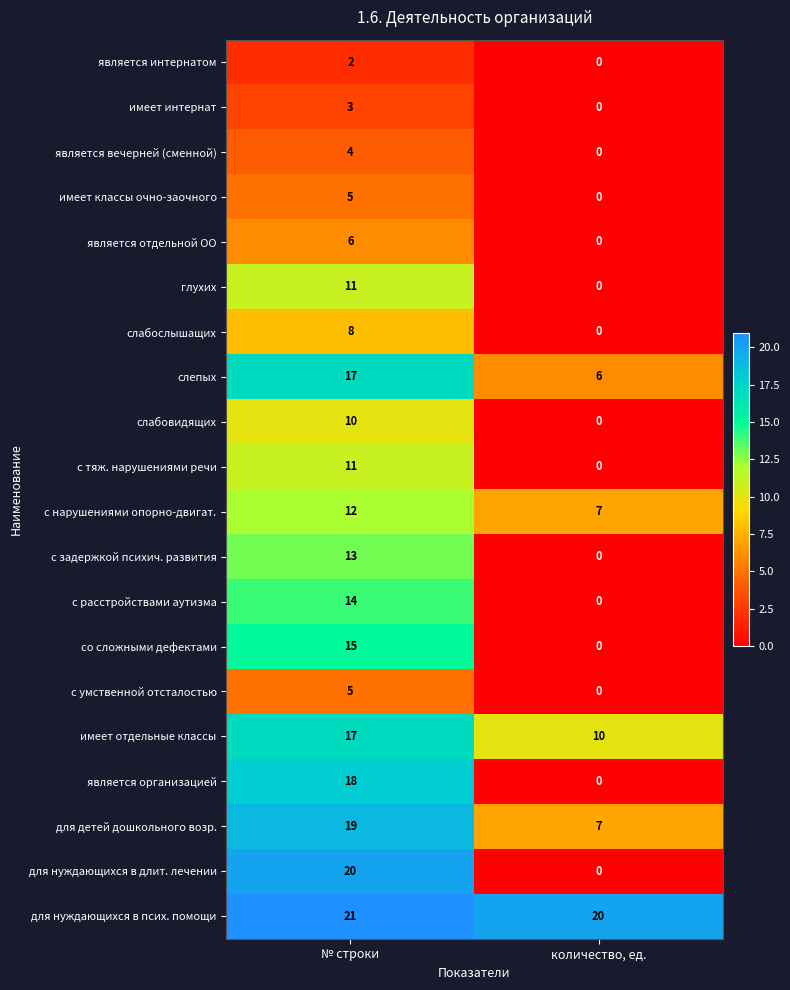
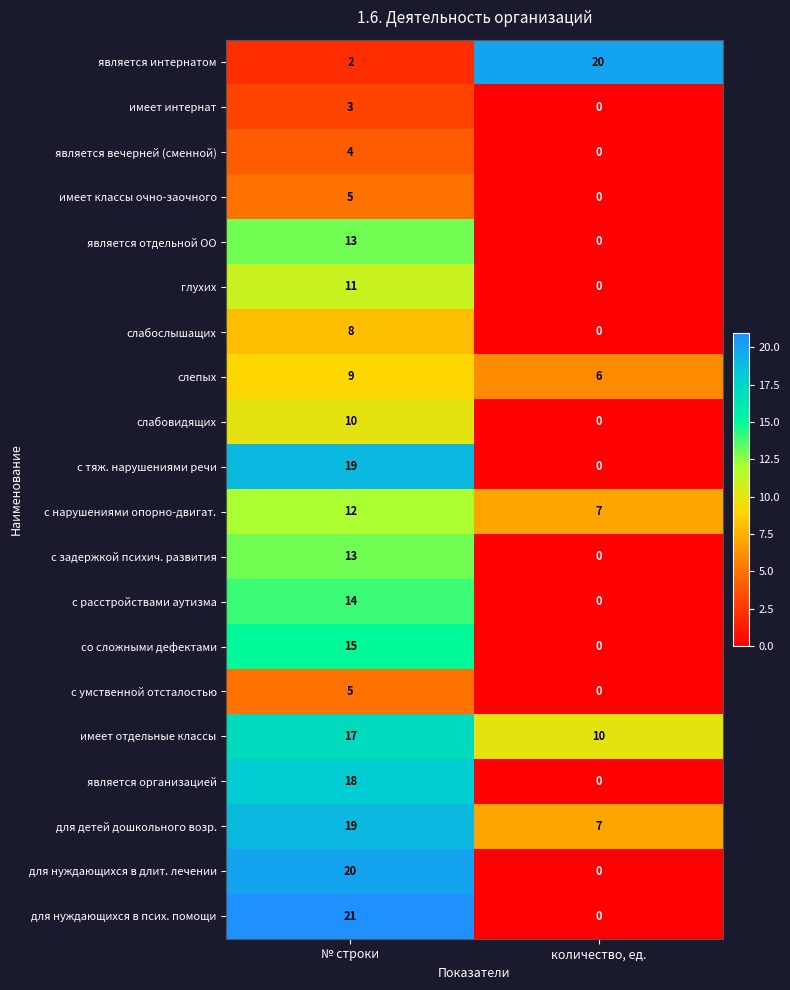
  {
    "является интернатом": {
      "№ строки": 2,
-     "количество, ед.": 0
+     "количество, ед.": 20
    },
    "имеет интернат": {
      "№ строки": 3,
      "количество, ед.": 0
    },
    "является вечерней (сменной)": {
      "№ строки": 4,
      "количество, ед.": 0
    },
    "имеет классы очно-заочного": {
      "№ строки": 5,
      "количество, ед.": 0
    },
    "является отдельной ОО": {
-     "№ строки": 6,
+     "№ строки": 13,
      "количество, ед.": 0
    },
    "глухих": {
      "№ строки": 11,
      "количество, ед.": 0
    },
    "слабослышащих": {
      "№ строки": 8,
      "количество, ед.": 0
    },
    "слепых": {
-     "№ строки": 17,
+     "№ строки": 9,
      "количество, ед.": 6
    },
    "слабовидящих": {
      "№ строки": 10,
      "количество, ед.": 0
    },
    "с тяж. нарушениями речи": {
-     "№ строки": 11,
+     "№ строки": 19,
      "количество, ед.": 0
    },
    "с нарушениями опорно-двигат.": {
      "№ строки": 12,
      "количество, ед.": 7
    },
    "с задержкой психич. развития": {
      "№ строки": 13,
      "количество, ед.": 0
    },
    "с расстройствами аутизма": {
      "№ строки": 14,
      "количество, ед.": 0
    },
    "со сложными дефектами": {
      "№ строки": 15,
      "количество, ед.": 0
    },
    "с умственной отсталостью": {
      "№ строки": 5,
      "количество, ед.": 0
    },
    "имеет отдельные классы": {
      "№ строки": 17,
      "количество, ед.": 10
    },
    "является организацией": {
      "№ строки": 18,
      "количество, ед.": 0
    },
    "для детей дошкольного возр.": {
      "№ строки": 19,
      "количество, ед.": 7
    },
    "для нуждающихся в длит. лечении": {
      "№ строки": 20,
      "количество, ед.": 0
    },
    "для нуждающихся в псих. помощи": {
      "№ строки": 21,
-     "количество, ед.": 20
+     "количество, ед.": 0
    }
  }
